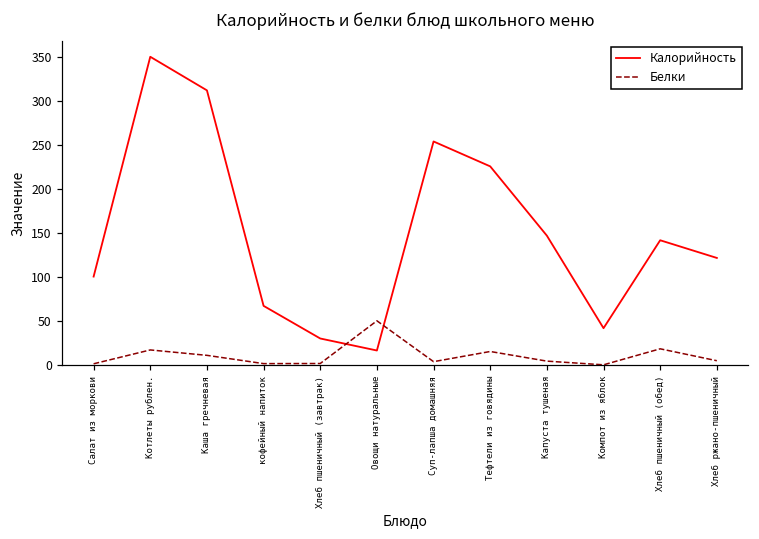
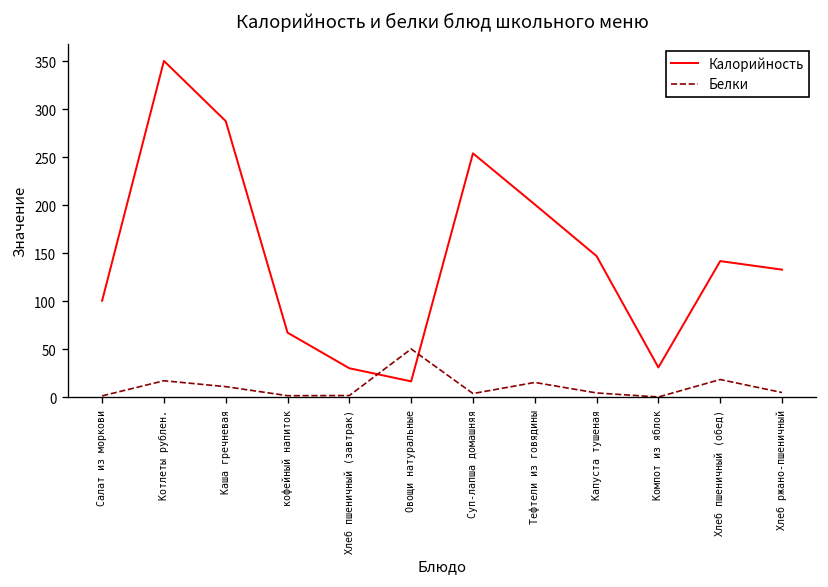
  {
    "Калорийность": {
      "Салат из моркови": 100,
      "Котлеты рублен.": 350,
-     "Каша гречневая": 310,
+     "Каша гречневая": 290,
      "кофейный напиток": 70,
      "Хлеб пшеничный (завтрак)": 30,
      "Овощи натуральные": 20,
      "Суп-лапша домашняя": 250,
-     "Тефтели из говядины": 230,
+     "Тефтели из говядины": 200,
      "Капуста тушеная": 150,
-     "Компот из яблок": 40,
+     "Компот из яблок": 30,
      "Хлеб пшеничный (обед)": 140,
-     "Хлеб ржано-пшеничный": 120
+     "Хлеб ржано-пшеничный": 130
    },
    "Белки": {
      "Салат из моркови": 0,
      "Котлеты рублен.": 20,
      "Каша гречневая": 10,
      "кофейный напиток": 0,
      "Хлеб пшеничный (завтрак)": 0,
      "Овощи натуральные": 50,
      "Суп-лапша домашняя": 0,
      "Тефтели из говядины": 20,
      "Капуста тушеная": 0,
      "Компот из яблок": 0,
      "Хлеб пшеничный (обед)": 20,
      "Хлеб ржано-пшеничный": 0
    }
  }
